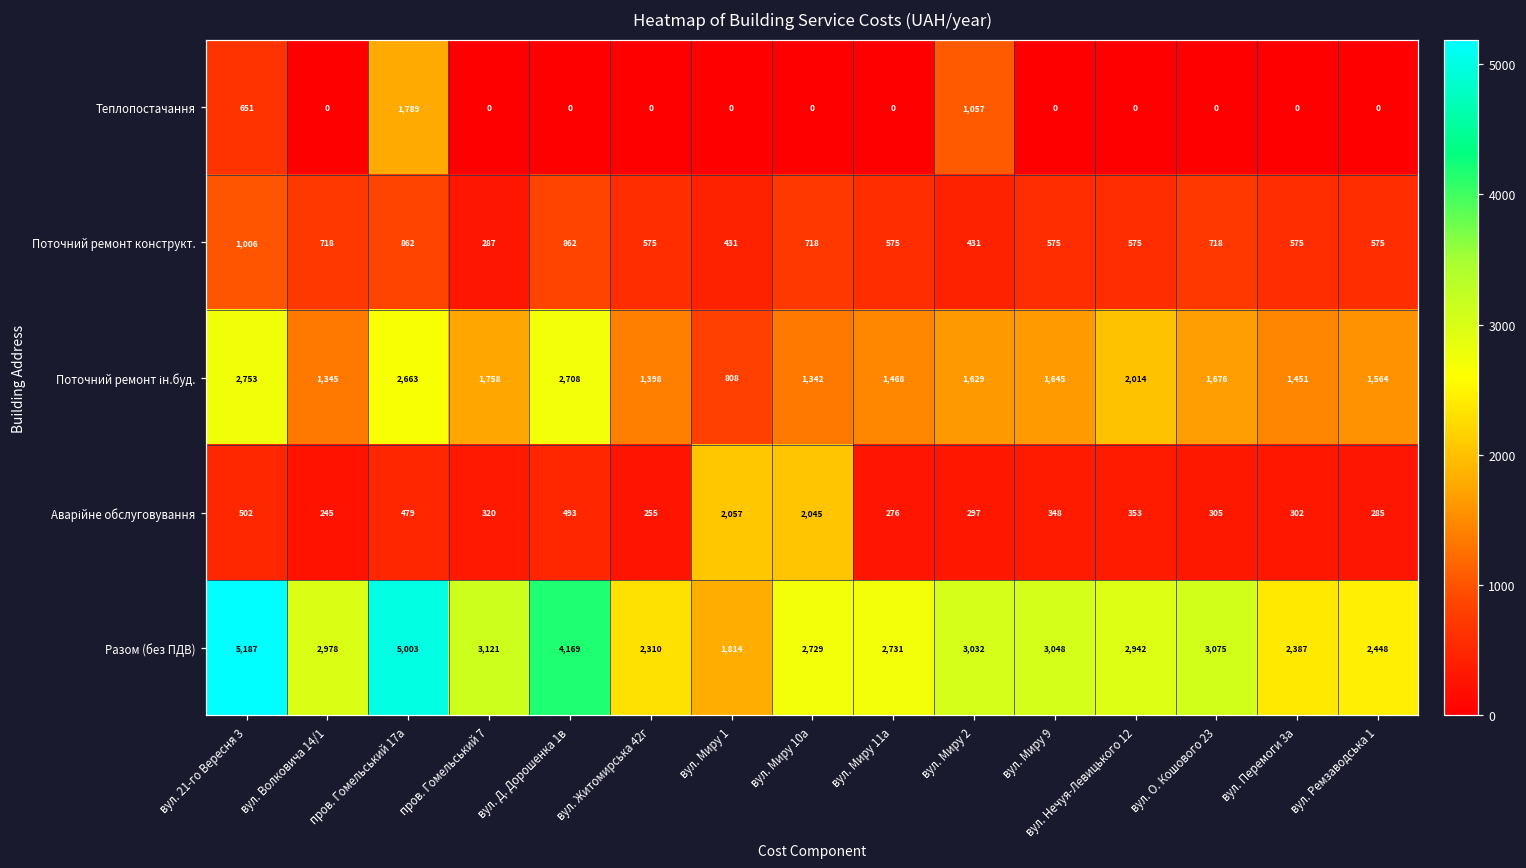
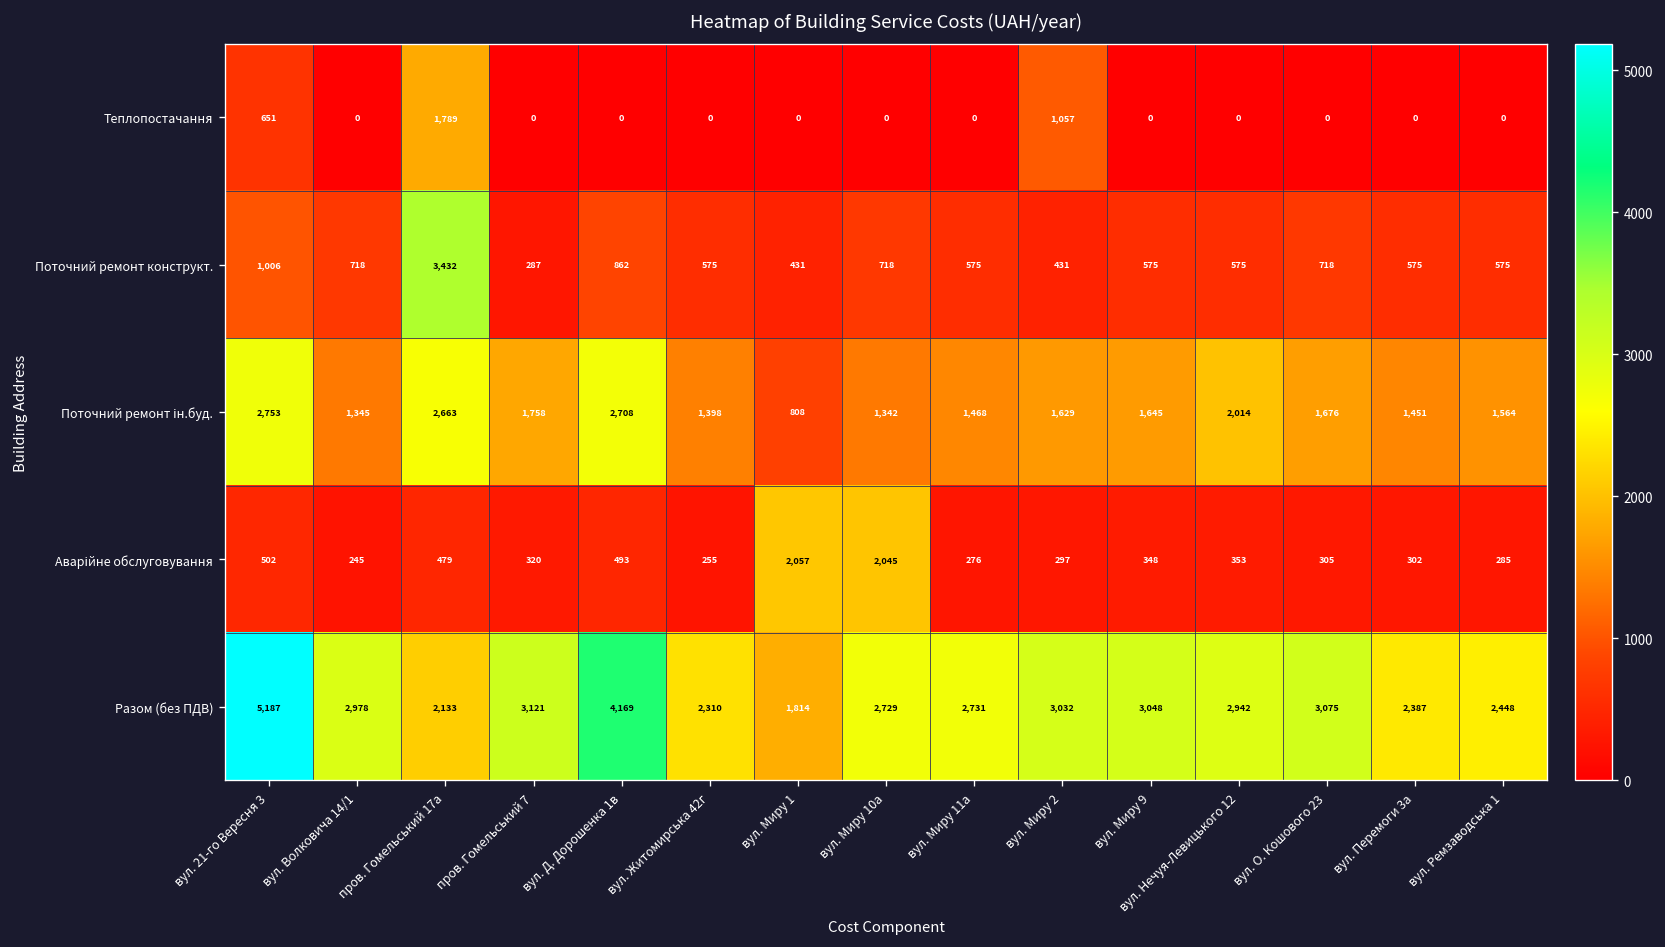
  {
    "Теплопостачання": {
      "вул. 21-го Вересня 3": "651",
      "вул. Волковича 14/1": "0",
      "пров. Гомельський 17а": "1,789",
      "пров. Гомельський 7": "0",
      "вул. Д. Дорошенка 1в": "0",
      "вул. Житомирська 42г": "0",
      "вул. Миру 1": "0",
      "вул. Миру 10а": "0",
      "вул. Миру 11а": "0",
      "вул. Миру 2": "1,057",
      "вул. Миру 9": "0",
      "вул. Нечуя-Левицького 12": "0",
      "вул. О. Кошового 23": "0",
      "вул. Перемоги 3а": "0",
      "вул. Ремзаводська 1": "0"
    },
    "Поточний ремонт конструкт.": {
      "вул. 21-го Вересня 3": "1,006",
      "вул. Волковича 14/1": "718",
-     "пров. Гомельський 17а": "862",
+     "пров. Гомельський 17а": "3,432",
      "пров. Гомельський 7": "287",
      "вул. Д. Дорошенка 1в": "862",
      "вул. Житомирська 42г": "575",
      "вул. Миру 1": "431",
      "вул. Миру 10а": "718",
      "вул. Миру 11а": "575",
      "вул. Миру 2": "431",
      "вул. Миру 9": "575",
      "вул. Нечуя-Левицького 12": "575",
      "вул. О. Кошового 23": "718",
      "вул. Перемоги 3а": "575",
      "вул. Ремзаводська 1": "575"
    },
    "Поточний ремонт ін.буд.": {
      "вул. 21-го Вересня 3": "2,753",
      "вул. Волковича 14/1": "1,345",
      "пров. Гомельський 17а": "2,663",
      "пров. Гомельський 7": "1,758",
      "вул. Д. Дорошенка 1в": "2,708",
      "вул. Житомирська 42г": "1,398",
      "вул. Миру 1": "808",
      "вул. Миру 10а": "1,342",
      "вул. Миру 11а": "1,468",
      "вул. Миру 2": "1,629",
      "вул. Миру 9": "1,645",
      "вул. Нечуя-Левицького 12": "2,014",
      "вул. О. Кошового 23": "1,676",
      "вул. Перемоги 3а": "1,451",
      "вул. Ремзаводська 1": "1,564"
    },
    "Аварійне обслуговування": {
      "вул. 21-го Вересня 3": "502",
      "вул. Волковича 14/1": "245",
      "пров. Гомельський 17а": "479",
      "пров. Гомельський 7": "320",
      "вул. Д. Дорошенка 1в": "493",
      "вул. Житомирська 42г": "255",
      "вул. Миру 1": "2,057",
      "вул. Миру 10а": "2,045",
      "вул. Миру 11а": "276",
      "вул. Миру 2": "297",
      "вул. Миру 9": "348",
      "вул. Нечуя-Левицького 12": "353",
      "вул. О. Кошового 23": "305",
      "вул. Перемоги 3а": "302",
      "вул. Ремзаводська 1": "285"
    },
    "Разом (без ПДВ)": {
      "вул. 21-го Вересня 3": "5,187",
      "вул. Волковича 14/1": "2,978",
-     "пров. Гомельський 17а": "5,003",
+     "пров. Гомельський 17а": "2,133",
      "пров. Гомельський 7": "3,121",
      "вул. Д. Дорошенка 1в": "4,169",
      "вул. Житомирська 42г": "2,310",
      "вул. Миру 1": "1,814",
      "вул. Миру 10а": "2,729",
      "вул. Миру 11а": "2,731",
      "вул. Миру 2": "3,032",
      "вул. Миру 9": "3,048",
      "вул. Нечуя-Левицького 12": "2,942",
      "вул. О. Кошового 23": "3,075",
      "вул. Перемоги 3а": "2,387",
      "вул. Ремзаводська 1": "2,448"
    }
  }
